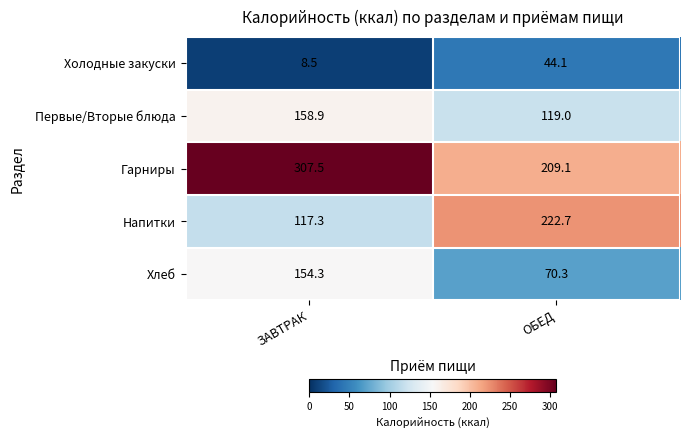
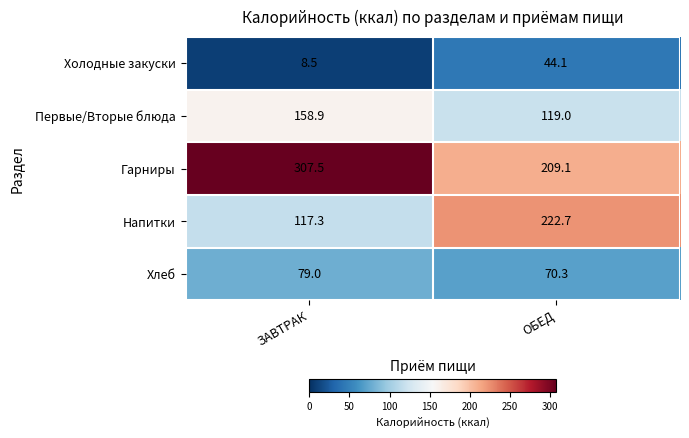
  {
    "Холодные закуски": {
      "ЗАВТРАК": 8.5,
      "ОБЕД": 44.1
    },
    "Первые/Вторые блюда": {
      "ЗАВТРАК": 158.9,
      "ОБЕД": 119.0
    },
    "Гарниры": {
      "ЗАВТРАК": 307.5,
      "ОБЕД": 209.1
    },
    "Напитки": {
      "ЗАВТРАК": 117.3,
      "ОБЕД": 222.7
    },
    "Хлеб": {
-     "ЗАВТРАК": 154.3,
+     "ЗАВТРАК": 79.0,
      "ОБЕД": 70.3
    }
  }
